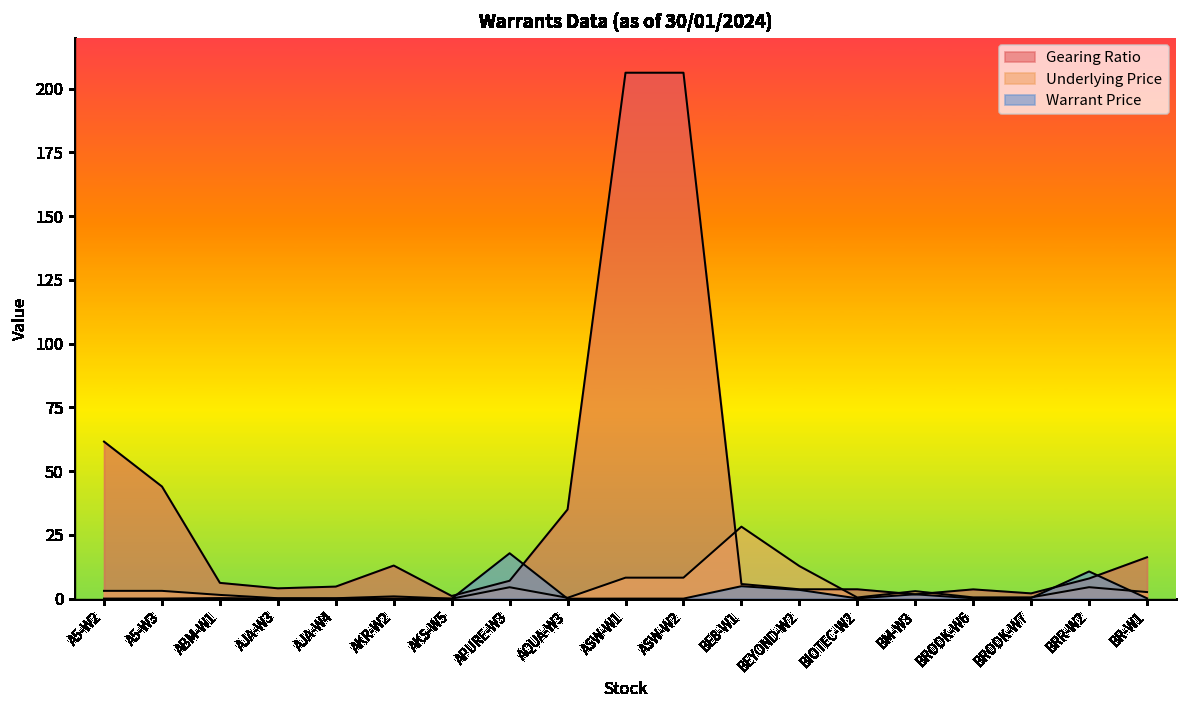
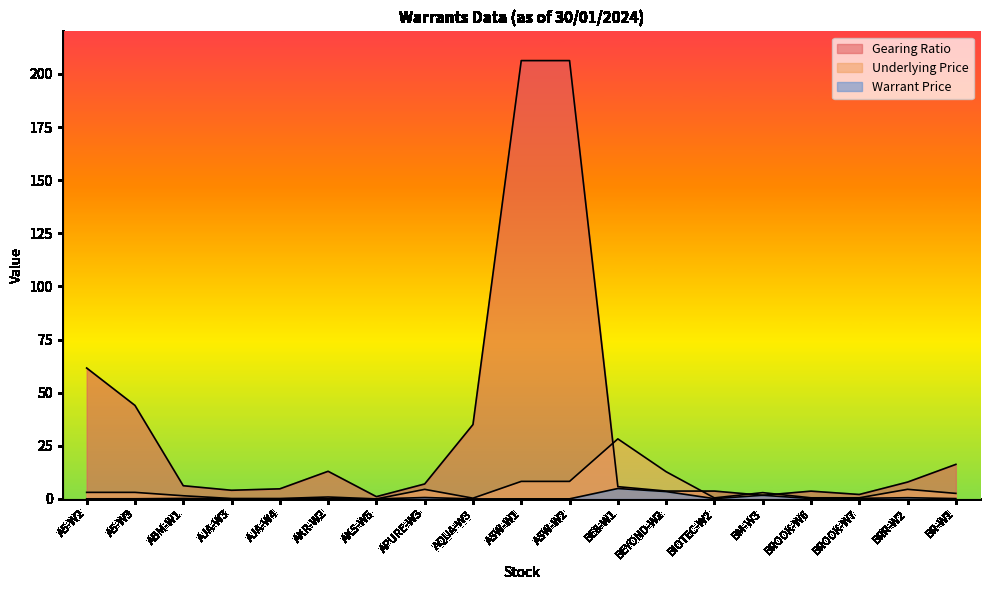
  {
    "Warrant Price": {
      "A5-W2": 0,
      "A5-W3": 0,
      "ABM-W1": 0,
-     "APURE-W3": 18,
+     "APURE-W3": 1,
      "ASW-W1": 0,
      "ASW-W2": 0,
-     "BRR-W2": 11,
+     "BRR-W2": 1,
      "BR-W1": 0
    }
  }
